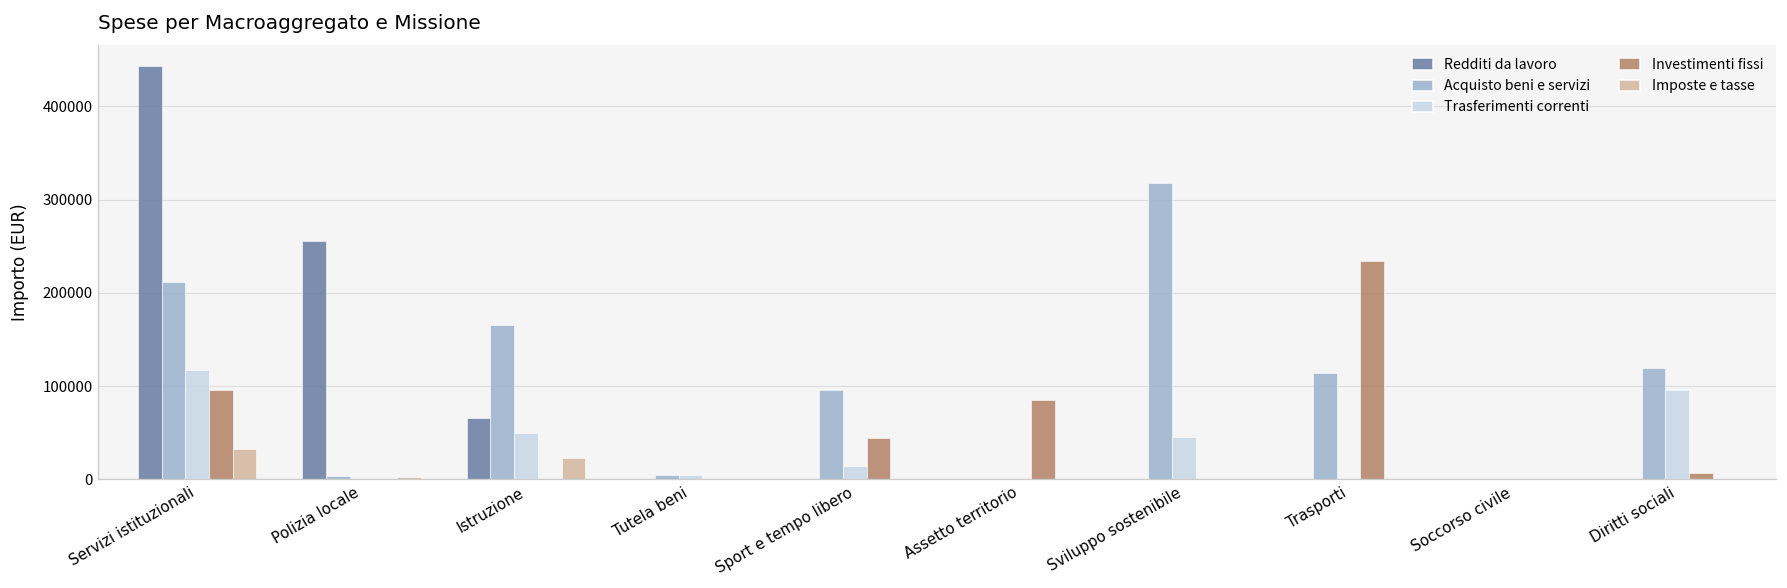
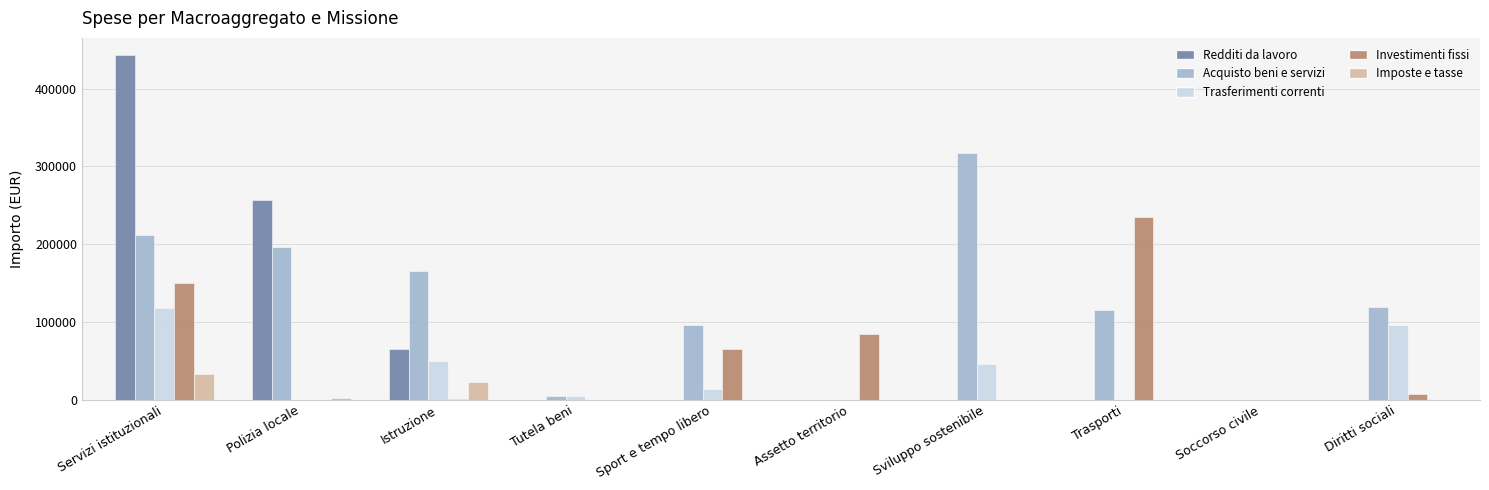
  {
    "Redditi da lavoro": {
      "Servizi istituzionali": 440000,
      "Polizia locale": 260000,
      "Istruzione": 70000,
      "Tutela beni": 0,
      "Sport e tempo libero": 0,
      "Assetto territorio": 0,
      "Sviluppo sostenibile": 0,
      "Trasporti": 0,
      "Soccorso civile": 0,
      "Diritti sociali": 0
    },
    "Acquisto beni e servizi": {
      "Servizi istituzionali": 210000,
-     "Polizia locale": 0,
+     "Polizia locale": 200000,
      "Istruzione": 170000,
      "Tutela beni": 10000,
      "Sport e tempo libero": 100000,
      "Assetto territorio": 0,
      "Sviluppo sostenibile": 320000,
      "Trasporti": 110000,
      "Soccorso civile": 0,
      "Diritti sociali": 120000
    },
    "Trasferimenti correnti": {
      "Servizi istituzionali": 120000,
      "Polizia locale": 0,
      "Istruzione": 50000,
      "Tutela beni": 0,
      "Sport e tempo libero": 10000,
      "Assetto territorio": 0,
      "Sviluppo sostenibile": 50000,
      "Trasporti": 0,
      "Soccorso civile": 0,
      "Diritti sociali": 100000
    },
    "Investimenti fissi": {
-     "Servizi istituzionali": 100000,
+     "Servizi istituzionali": 150000,
      "Polizia locale": 0,
      "Tutela beni": 0,
-     "Sport e tempo libero": 40000,
+     "Sport e tempo libero": 60000,
      "Assetto territorio": 80000,
      "Sviluppo sostenibile": 0,
      "Trasporti": 230000,
      "Soccorso civile": 0,
      "Diritti sociali": 10000
    },
    "Imposte e tasse": {
      "Servizi istituzionali": 30000,
      "Istruzione": 20000,
      "Tutela beni": 0,
      "Sport e tempo libero": 0,
      "Assetto territorio": 0,
      "Sviluppo sostenibile": 0,
      "Trasporti": 0,
      "Soccorso civile": 0,
      "Diritti sociali": 0
    }
  }
